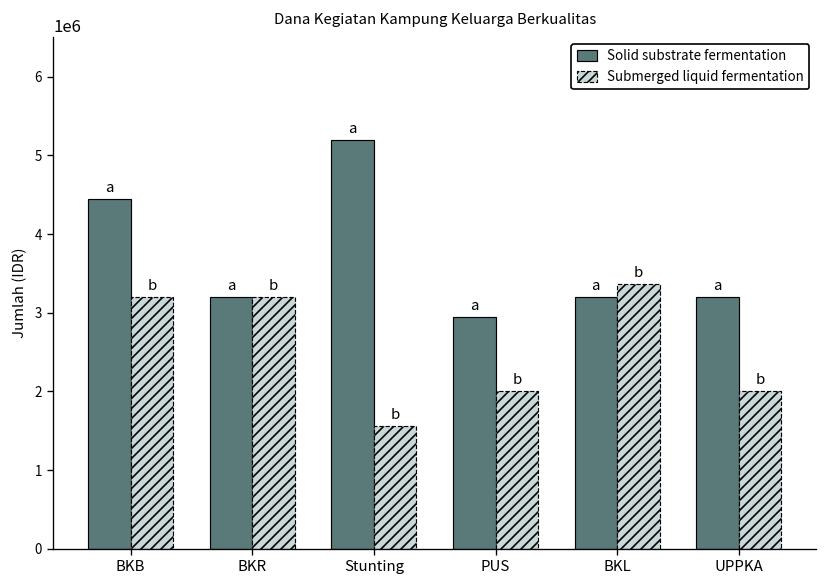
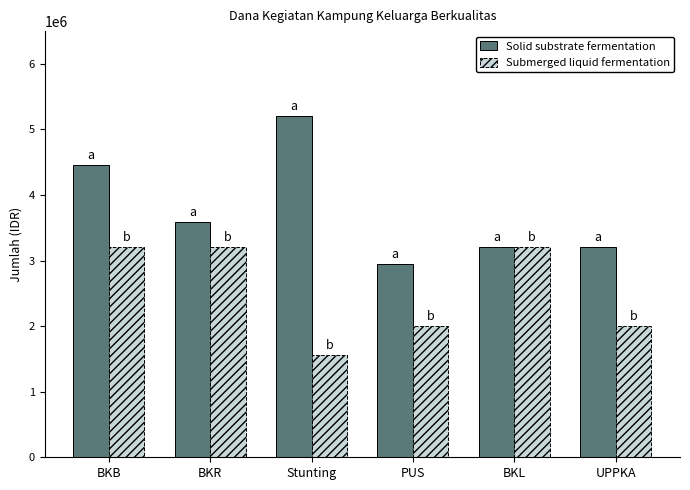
  {
    "Solid substrate fermentation": {
      "BKB": 4500000,
-     "BKR": 3200000,
+     "BKR": 3600000,
      "Stunting": 5200000,
      "PUS": 2900000,
      "BKL": 3200000,
      "UPPKA": 3200000
    },
    "Submerged liquid fermentation": {
      "BKB": 3200000,
      "BKR": 3200000,
      "Stunting": 1600000,
      "PUS": 2000000,
-     "BKL": 3400000,
+     "BKL": 3200000,
      "UPPKA": 2000000
    }
  }
